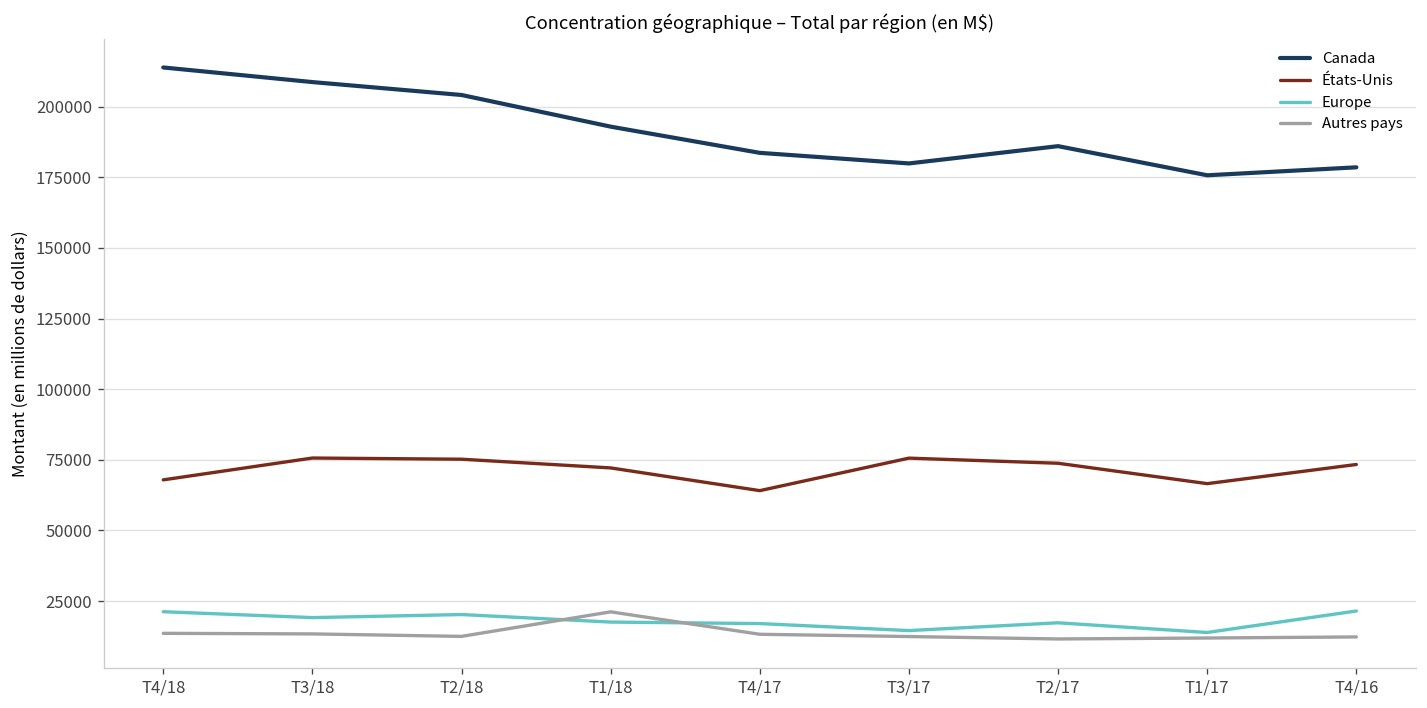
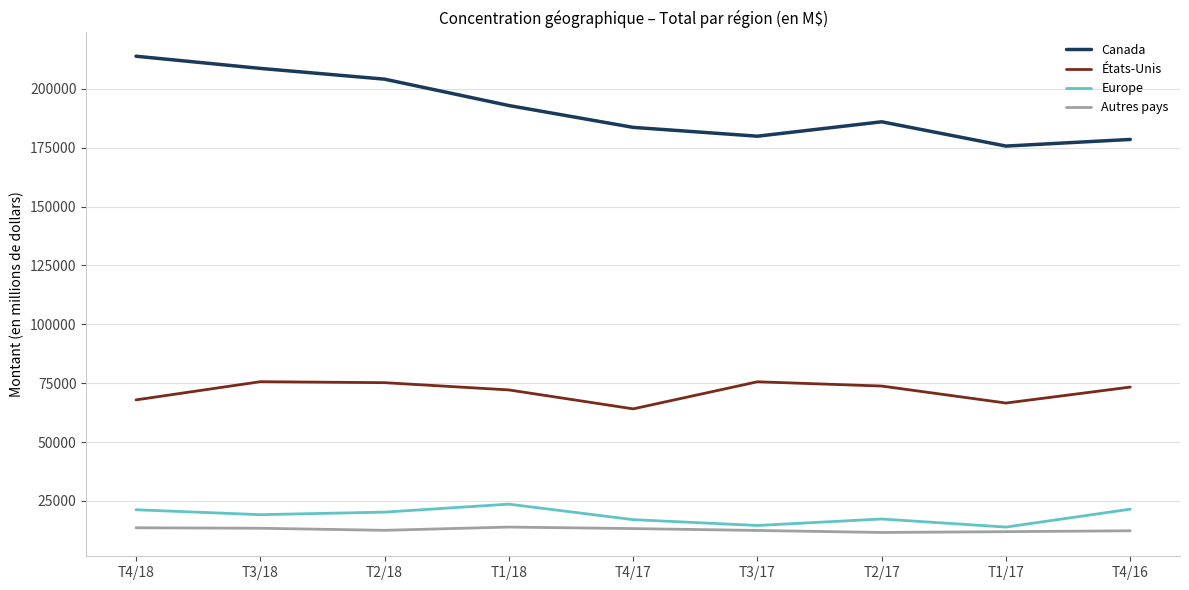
  {
    "Canada": {
      "T4/18": 214000,
      "T3/18": 209000,
      "T2/18": 204000,
      "T1/18": 193000,
      "T4/17": 184000,
      "T3/17": 180000,
      "T2/17": 186000,
      "T1/17": 176000,
      "T4/16": 179000
    },
    "États-Unis": {
      "T4/18": 68000,
      "T3/18": 76000,
      "T2/18": 75000,
      "T1/18": 72000,
      "T4/17": 64000,
      "T3/17": 76000,
      "T2/17": 74000,
      "T1/17": 67000,
      "T4/16": 73000
    },
    "Europe": {
      "T4/18": 21000,
      "T3/18": 19000,
      "T2/18": 20000,
-     "T1/18": 18000,
+     "T1/18": 24000,
      "T4/17": 17000,
      "T3/17": 15000,
      "T2/17": 17000,
      "T1/17": 14000,
      "T4/16": 22000
    },
    "Autres pays": {
      "T4/18": 14000,
      "T3/18": 13000,
      "T2/18": 13000,
-     "T1/18": 21000,
+     "T1/18": 14000,
      "T4/17": 13000,
      "T3/17": 12000,
      "T2/17": 12000,
      "T1/17": 12000,
      "T4/16": 12000
    }
  }
